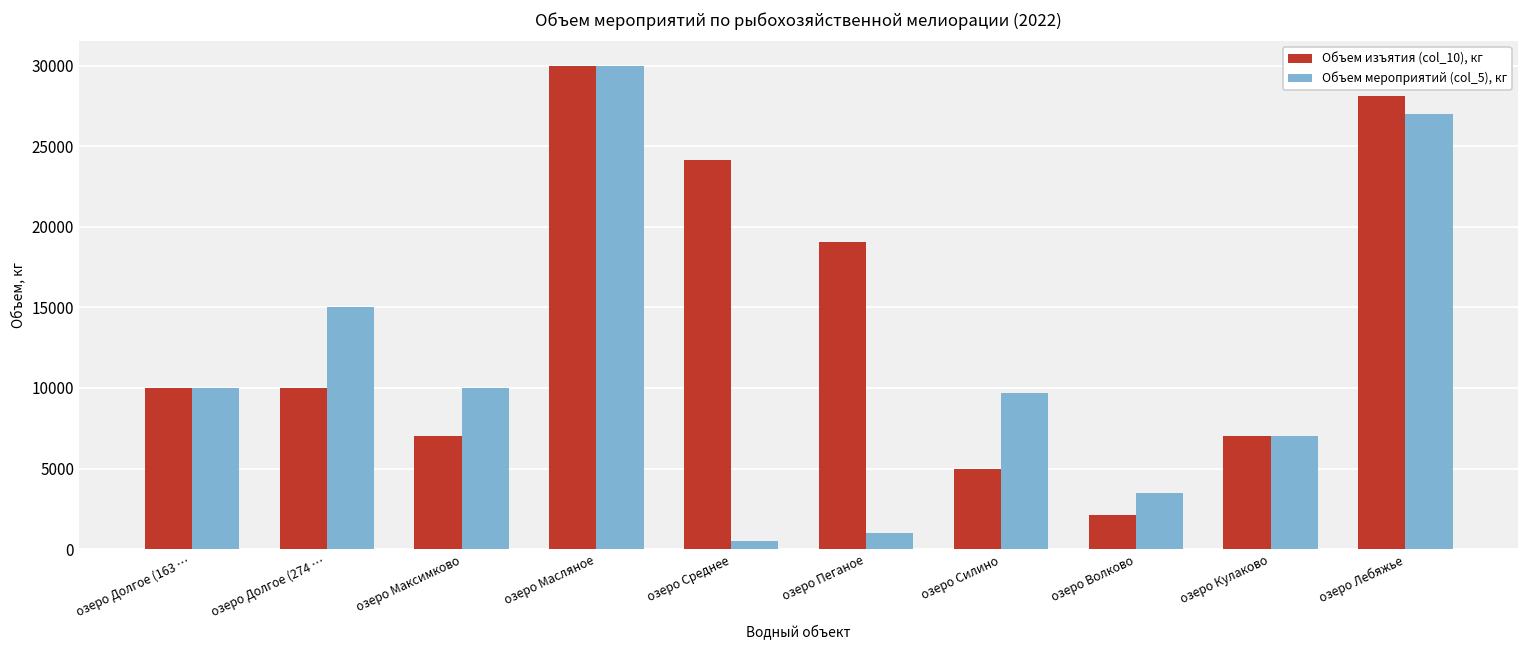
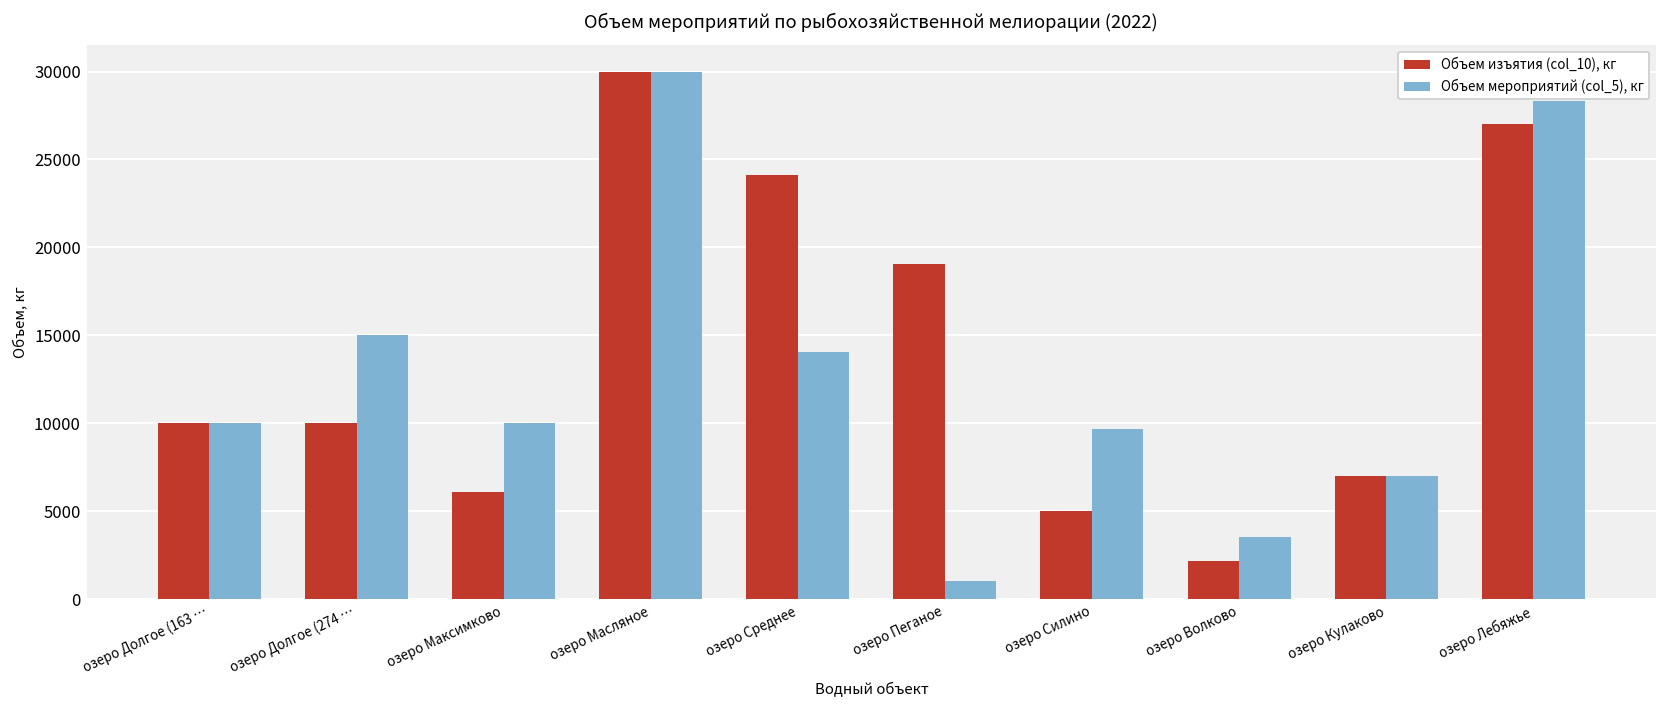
  {
    "Объем изъятия (col_10), кг": {
      "озеро Долгое (163 …": 10000,
      "озеро Долгое (274 …": 10000,
-     "озеро Максимково": 7000,
+     "озеро Максимково": 6100,
      "озеро Масляное": 30000,
      "озеро Среднее": 24100,
      "озеро Пеганое": 19100,
      "озеро Силино": 5000,
      "озеро Волково": 2100,
      "озеро Кулаково": 7000,
-     "озеро Лебяжье": 28100
+     "озеро Лебяжье": 27000
    },
    "Объем мероприятий (col_5), кг": {
      "озеро Долгое (163 …": 10000,
      "озеро Долгое (274 …": 15000,
      "озеро Максимково": 10000,
      "озеро Масляное": 30000,
-     "озеро Среднее": 500,
+     "озеро Среднее": 14100,
      "озеро Пеганое": 1000,
      "озеро Силино": 9700,
      "озеро Волково": 3500,
      "озеро Кулаково": 7000,
-     "озеро Лебяжье": 27000
+     "озеро Лебяжье": 28300
    }
  }
